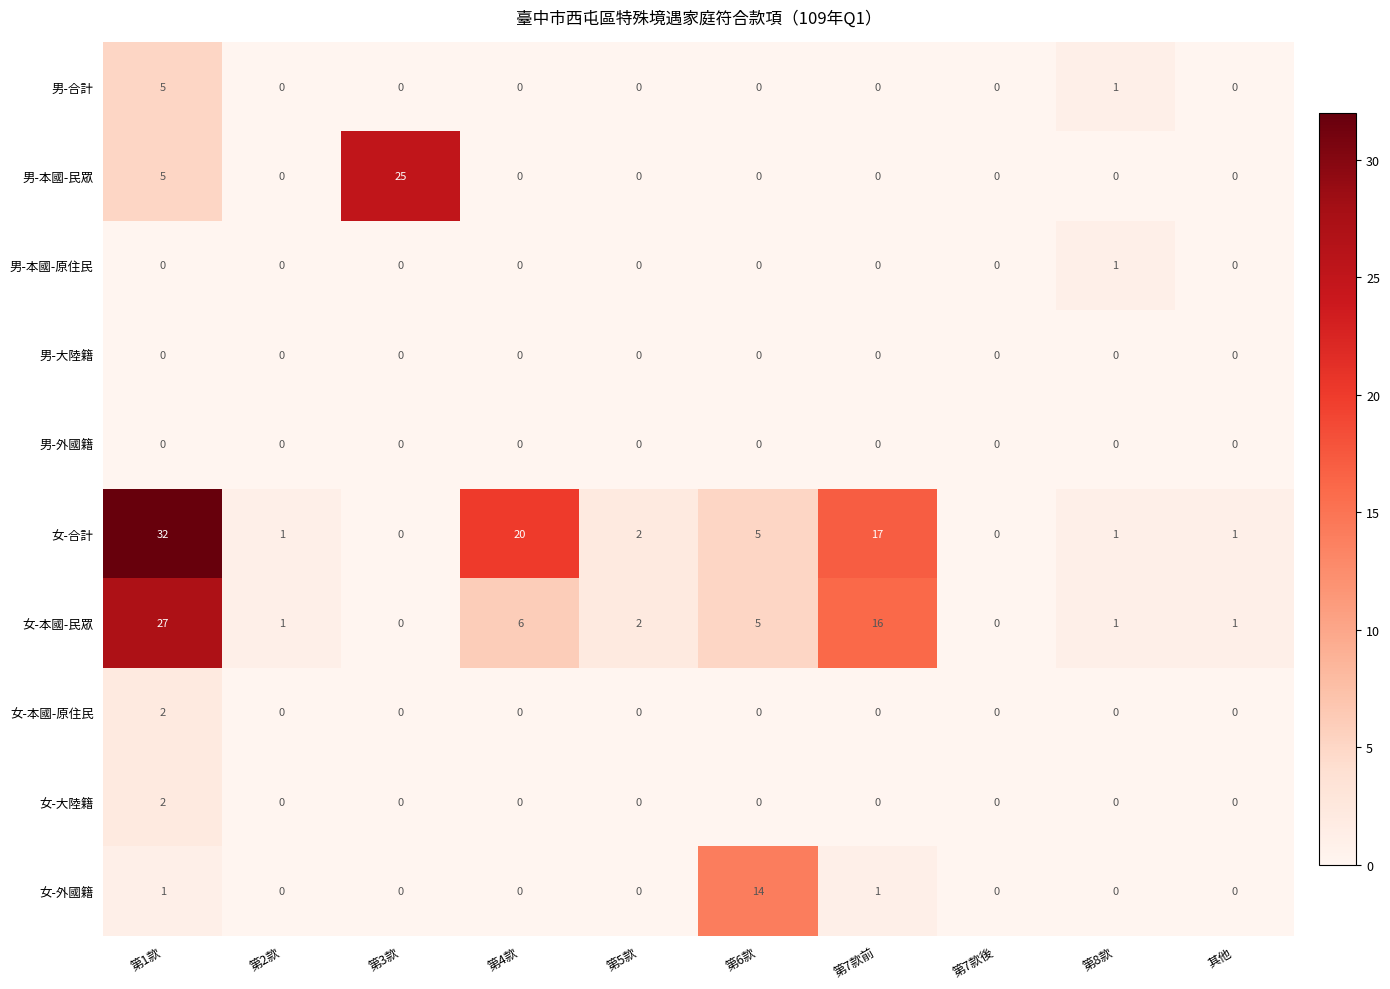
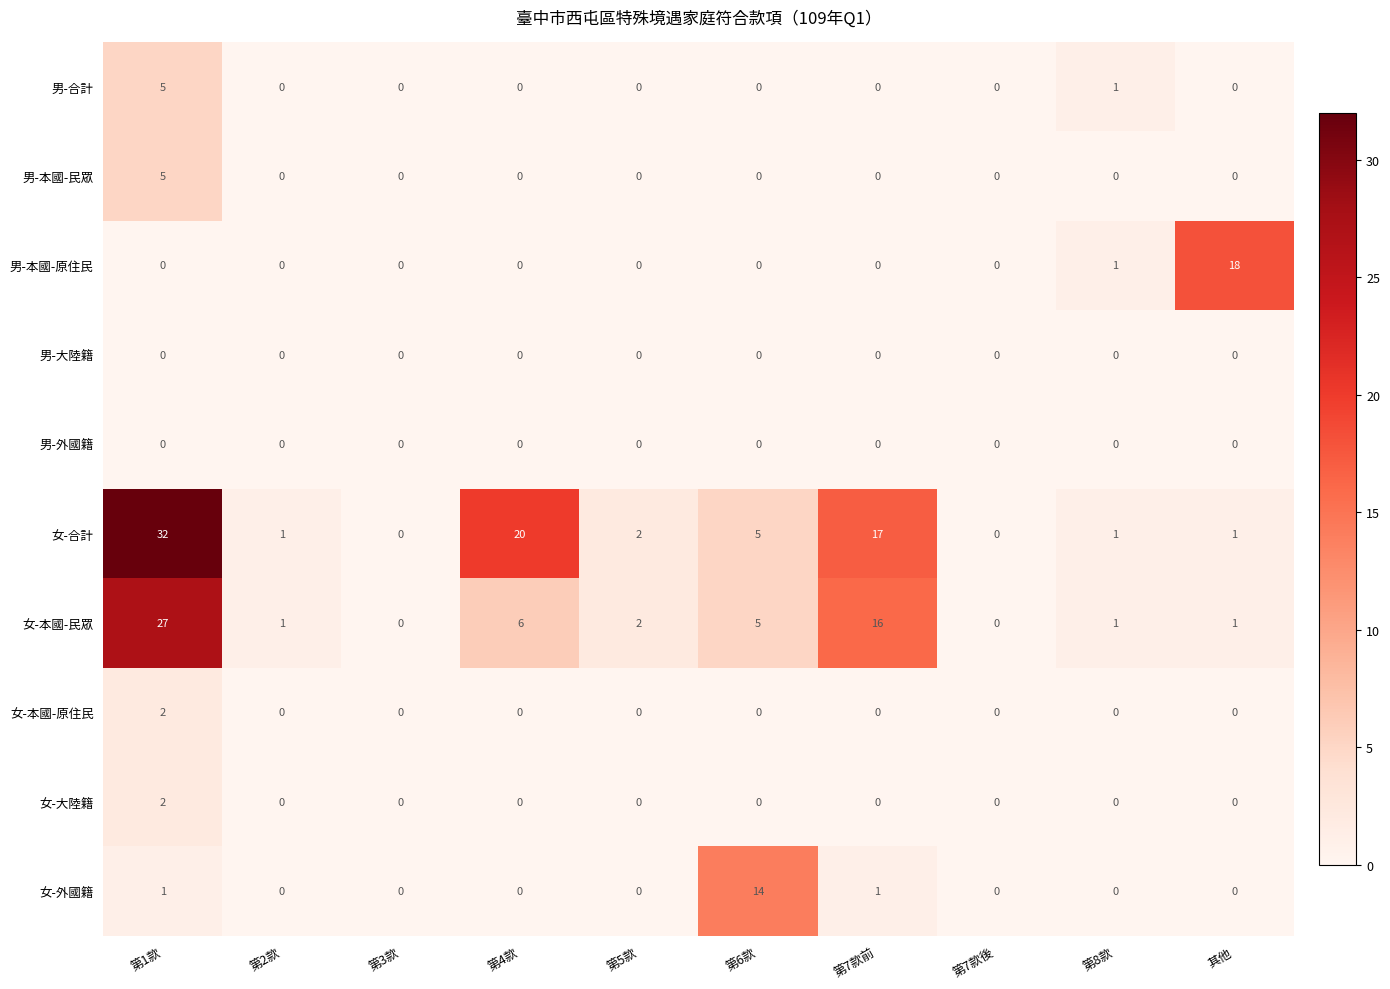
  {
    "男-合計": {
      "第1款": 5,
      "第2款": 0,
      "第3款": 0,
      "第4款": 0,
      "第5款": 0,
      "第6款": 0,
      "第7款前": 0,
      "第7款後": 0,
      "第8款": 1,
      "其他": 0
    },
    "男-本國-民眾": {
      "第1款": 5,
      "第2款": 0,
-     "第3款": 25,
+     "第3款": 0,
      "第4款": 0,
      "第5款": 0,
      "第6款": 0,
      "第7款前": 0,
      "第7款後": 0,
      "第8款": 0,
      "其他": 0
    },
    "男-本國-原住民": {
      "第1款": 0,
      "第2款": 0,
      "第3款": 0,
      "第4款": 0,
      "第5款": 0,
      "第6款": 0,
      "第7款前": 0,
      "第7款後": 0,
      "第8款": 1,
-     "其他": 0
+     "其他": 18
    },
    "男-大陸籍": {
      "第1款": 0,
      "第2款": 0,
      "第3款": 0,
      "第4款": 0,
      "第5款": 0,
      "第6款": 0,
      "第7款前": 0,
      "第7款後": 0,
      "第8款": 0,
      "其他": 0
    },
    "男-外國籍": {
      "第1款": 0,
      "第2款": 0,
      "第3款": 0,
      "第4款": 0,
      "第5款": 0,
      "第6款": 0,
      "第7款前": 0,
      "第7款後": 0,
      "第8款": 0,
      "其他": 0
    },
    "女-合計": {
      "第1款": 32,
      "第2款": 1,
      "第3款": 0,
      "第4款": 20,
      "第5款": 2,
      "第6款": 5,
      "第7款前": 17,
      "第7款後": 0,
      "第8款": 1,
      "其他": 1
    },
    "女-本國-民眾": {
      "第1款": 27,
      "第2款": 1,
      "第3款": 0,
      "第4款": 6,
      "第5款": 2,
      "第6款": 5,
      "第7款前": 16,
      "第7款後": 0,
      "第8款": 1,
      "其他": 1
    },
    "女-本國-原住民": {
      "第1款": 2,
      "第2款": 0,
      "第3款": 0,
      "第4款": 0,
      "第5款": 0,
      "第6款": 0,
      "第7款前": 0,
      "第7款後": 0,
      "第8款": 0,
      "其他": 0
    },
    "女-大陸籍": {
      "第1款": 2,
      "第2款": 0,
      "第3款": 0,
      "第4款": 0,
      "第5款": 0,
      "第6款": 0,
      "第7款前": 0,
      "第7款後": 0,
      "第8款": 0,
      "其他": 0
    },
    "女-外國籍": {
      "第1款": 1,
      "第2款": 0,
      "第3款": 0,
      "第4款": 0,
      "第5款": 0,
      "第6款": 14,
      "第7款前": 1,
      "第7款後": 0,
      "第8款": 0,
      "其他": 0
    }
  }
